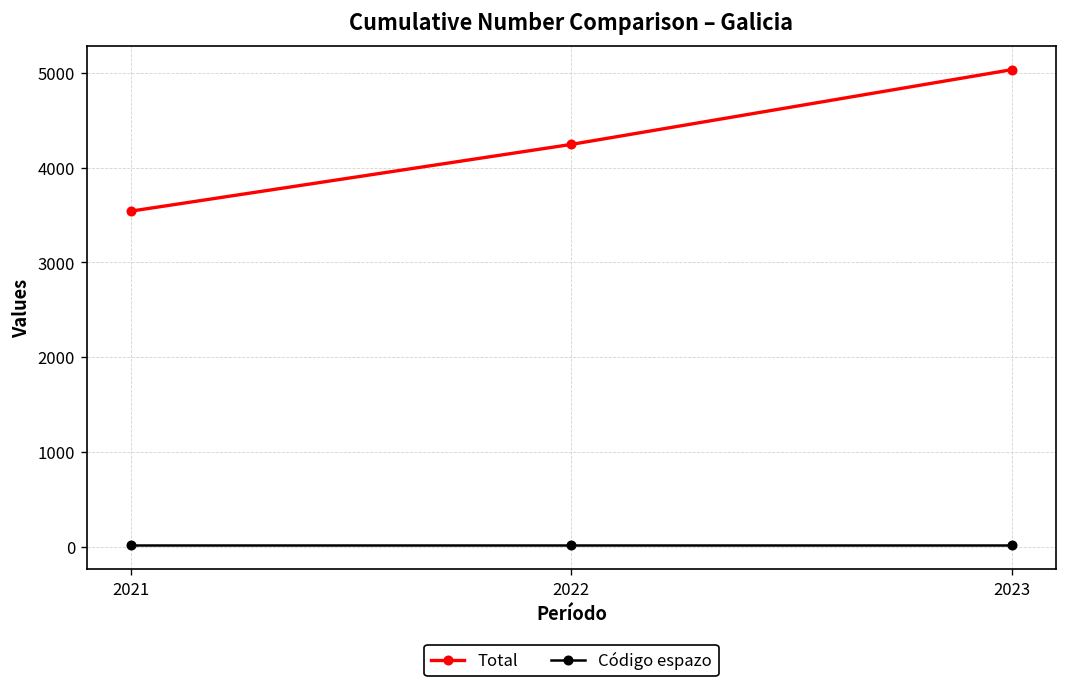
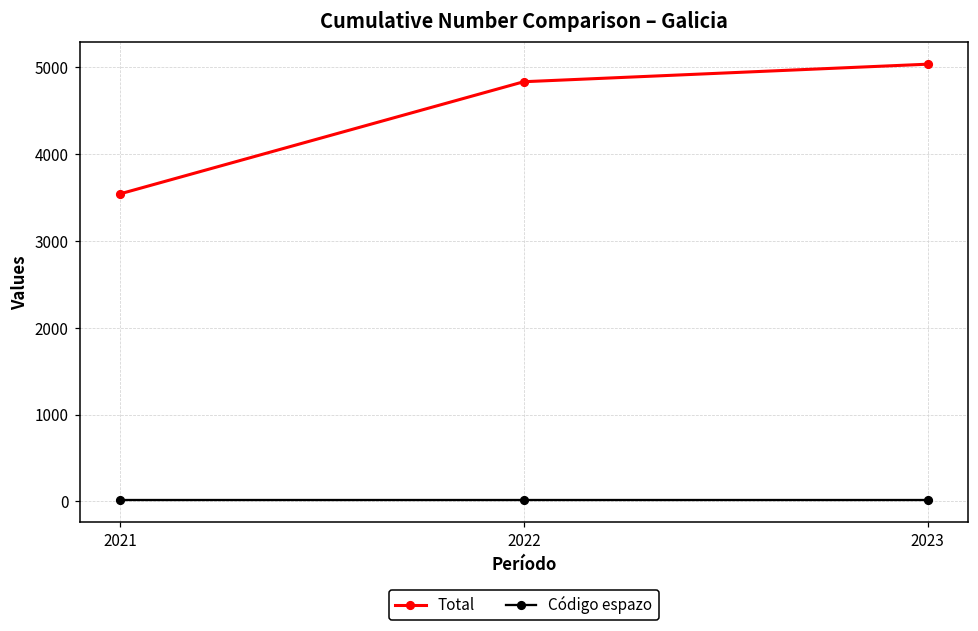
  {
    "Total": {
      "2021": 3500,
-     "2022": 4200,
+     "2022": 4800,
      "2023": 5000
    },
    "Código espazo": {
      "2021": 0,
      "2022": 0,
      "2023": 0
    }
  }
